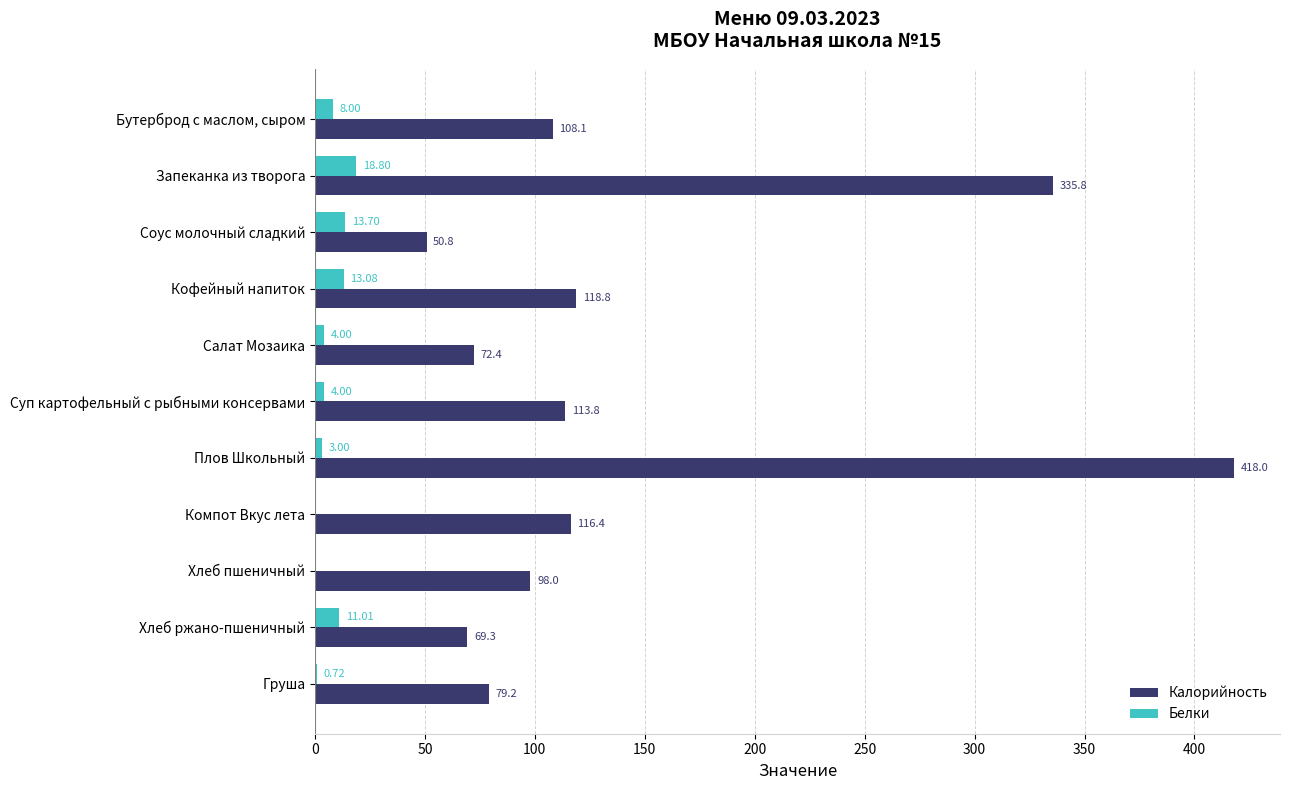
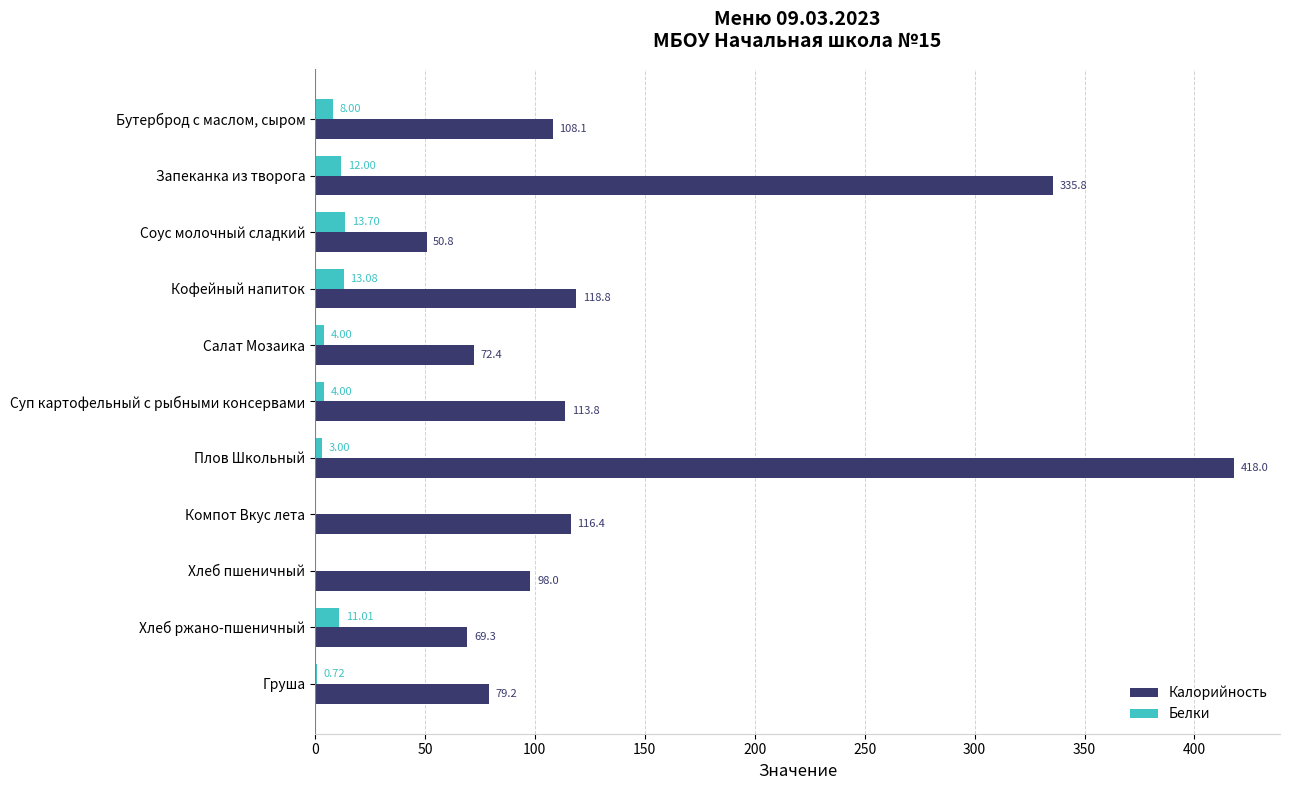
  {
    "Калорийность": {
      "Бутерброд с маслом, сыром": 108.1,
      "Запеканка из творога": 335.8,
      "Соус молочный сладкий": 50.8,
      "Кофейный напиток": 118.8,
      "Салат Мозаика": 72.4,
      "Суп картофельный с рыбными консервами": 113.8,
      "Плов Школьный": 418.0,
      "Компот Вкус лета": 116.4,
      "Хлеб пшеничный": 98.0,
      "Хлеб ржано-пшеничный": 69.3,
      "Груша": 79.2
    },
    "Белки": {
      "Бутерброд с маслом, сыром": 8.00,
-     "Запеканка из творога": 18.80,
+     "Запеканка из творога": 12.00,
      "Соус молочный сладкий": 13.70,
      "Кофейный напиток": 13.08,
      "Салат Мозаика": 4.00,
      "Суп картофельный с рыбными консервами": 4.00,
      "Плов Школьный": 3.00,
      "Хлеб ржано-пшеничный": 11.01,
      "Груша": 0.72
    }
  }
